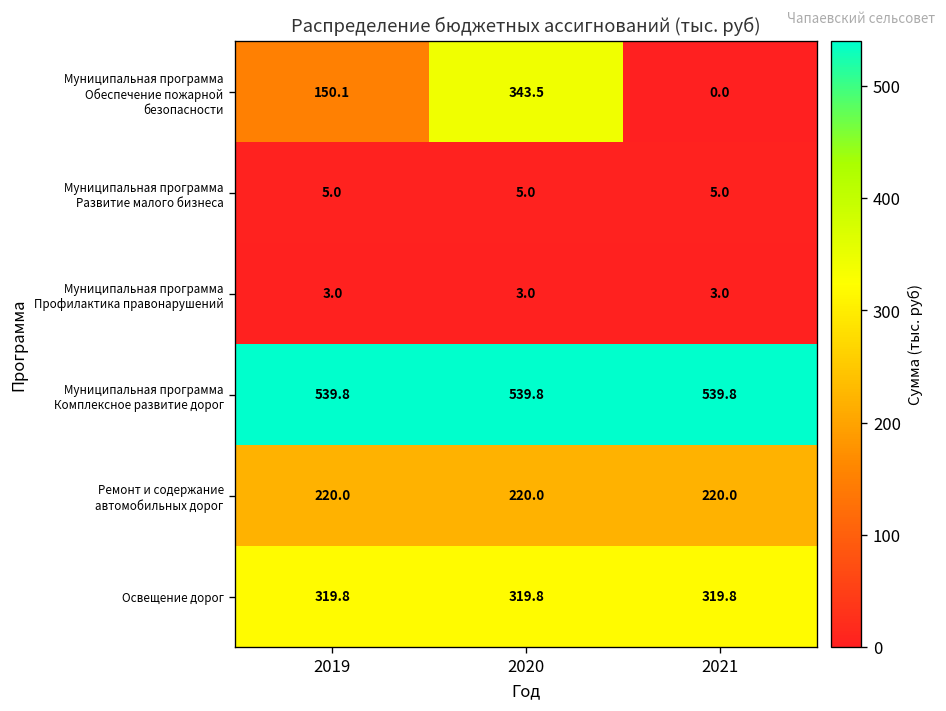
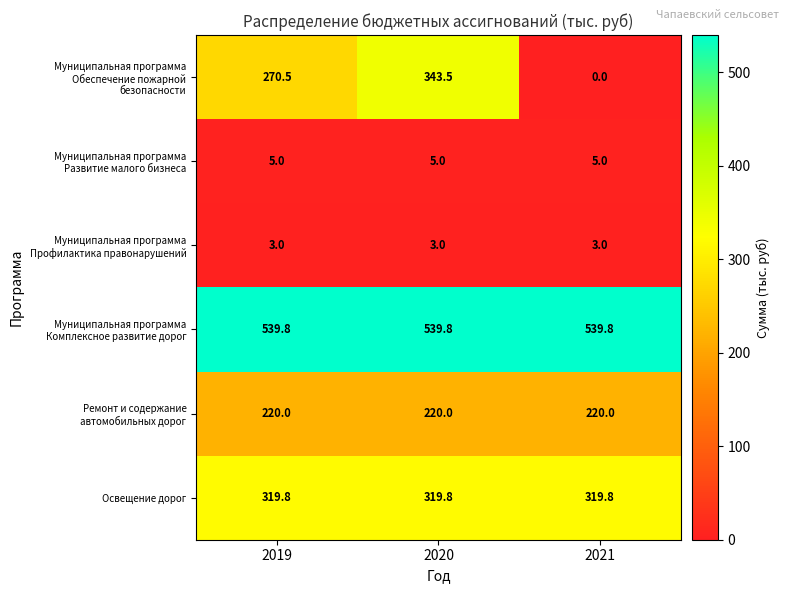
  {
    "Муниципальная программа Обеспечение пожарной безопасности": {
-     "2019": 150.1,
+     "2019": 270.5,
      "2020": 343.5,
      "2021": 0.0
    },
    "Муниципальная программа Развитие малого бизнеса": {
      "2019": 5.0,
      "2020": 5.0,
      "2021": 5.0
    },
    "Муниципальная программа Профилактика правонарушений": {
      "2019": 3.0,
      "2020": 3.0,
      "2021": 3.0
    },
    "Муниципальная программа Комплексное развитие дорог": {
      "2019": 539.8,
      "2020": 539.8,
      "2021": 539.8
    },
    "Ремонт и содержание автомобильных дорог": {
      "2019": 220.0,
      "2020": 220.0,
      "2021": 220.0
    },
    "Освещение дорог": {
      "2019": 319.8,
      "2020": 319.8,
      "2021": 319.8
    }
  }
